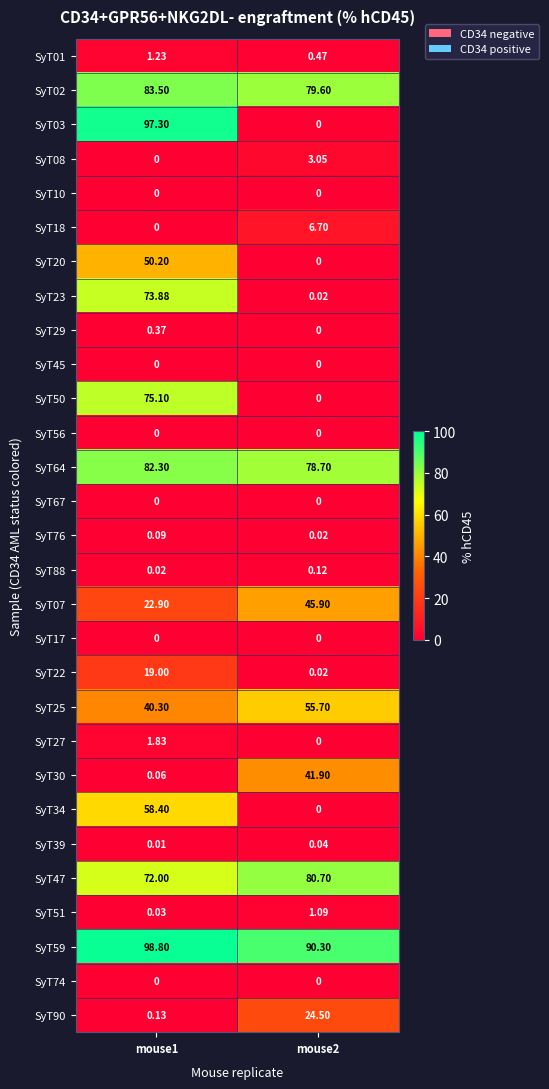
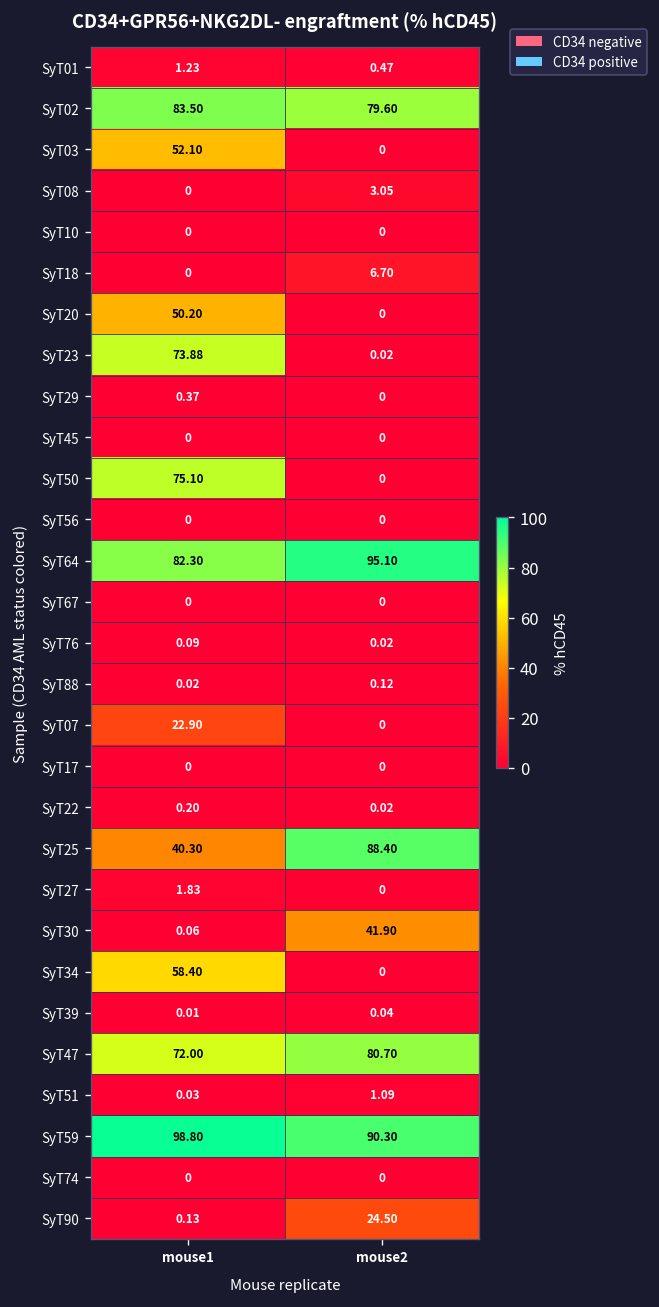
  {
    "SyT01": {
      "mouse1": 1.23,
      "mouse2": 0.47
    },
    "SyT02": {
      "mouse1": 83.50,
      "mouse2": 79.60
    },
    "SyT03": {
-     "mouse1": 97.30,
+     "mouse1": 52.10,
      "mouse2": 0
    },
    "SyT08": {
      "mouse1": 0,
      "mouse2": 3.05
    },
    "SyT10": {
      "mouse1": 0,
      "mouse2": 0
    },
    "SyT18": {
      "mouse1": 0,
      "mouse2": 6.70
    },
    "SyT20": {
      "mouse1": 50.20,
      "mouse2": 0
    },
    "SyT23": {
      "mouse1": 73.88,
      "mouse2": 0.02
    },
    "SyT29": {
      "mouse1": 0.37,
      "mouse2": 0
    },
    "SyT45": {
      "mouse1": 0,
      "mouse2": 0
    },
    "SyT50": {
      "mouse1": 75.10,
      "mouse2": 0
    },
    "SyT56": {
      "mouse1": 0,
      "mouse2": 0
    },
    "SyT64": {
      "mouse1": 82.30,
-     "mouse2": 78.70
+     "mouse2": 95.10
    },
    "SyT67": {
      "mouse1": 0,
      "mouse2": 0
    },
    "SyT76": {
      "mouse1": 0.09,
      "mouse2": 0.02
    },
    "SyT88": {
      "mouse1": 0.02,
      "mouse2": 0.12
    },
    "SyT07": {
      "mouse1": 22.90,
-     "mouse2": 45.90
+     "mouse2": 0
    },
    "SyT17": {
      "mouse1": 0,
      "mouse2": 0
    },
    "SyT22": {
-     "mouse1": 19.00,
+     "mouse1": 0.20,
      "mouse2": 0.02
    },
    "SyT25": {
      "mouse1": 40.30,
-     "mouse2": 55.70
+     "mouse2": 88.40
    },
    "SyT27": {
      "mouse1": 1.83,
      "mouse2": 0
    },
    "SyT30": {
      "mouse1": 0.06,
      "mouse2": 41.90
    },
    "SyT34": {
      "mouse1": 58.40,
      "mouse2": 0
    },
    "SyT39": {
      "mouse1": 0.01,
      "mouse2": 0.04
    },
    "SyT47": {
      "mouse1": 72.00,
      "mouse2": 80.70
    },
    "SyT51": {
      "mouse1": 0.03,
      "mouse2": 1.09
    },
    "SyT59": {
      "mouse1": 98.80,
      "mouse2": 90.30
    },
    "SyT74": {
      "mouse1": 0,
      "mouse2": 0
    },
    "SyT90": {
      "mouse1": 0.13,
      "mouse2": 24.50
    }
  }
